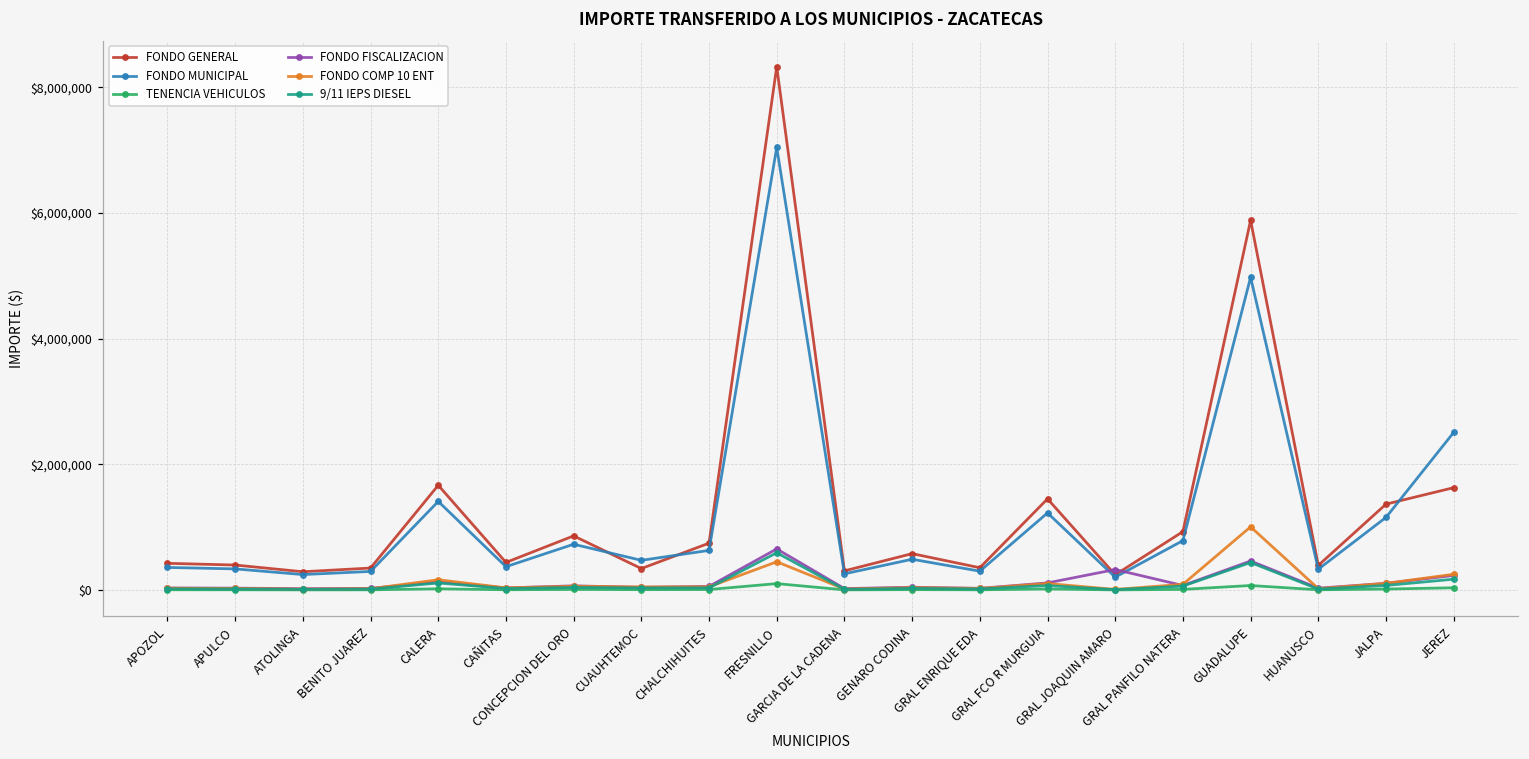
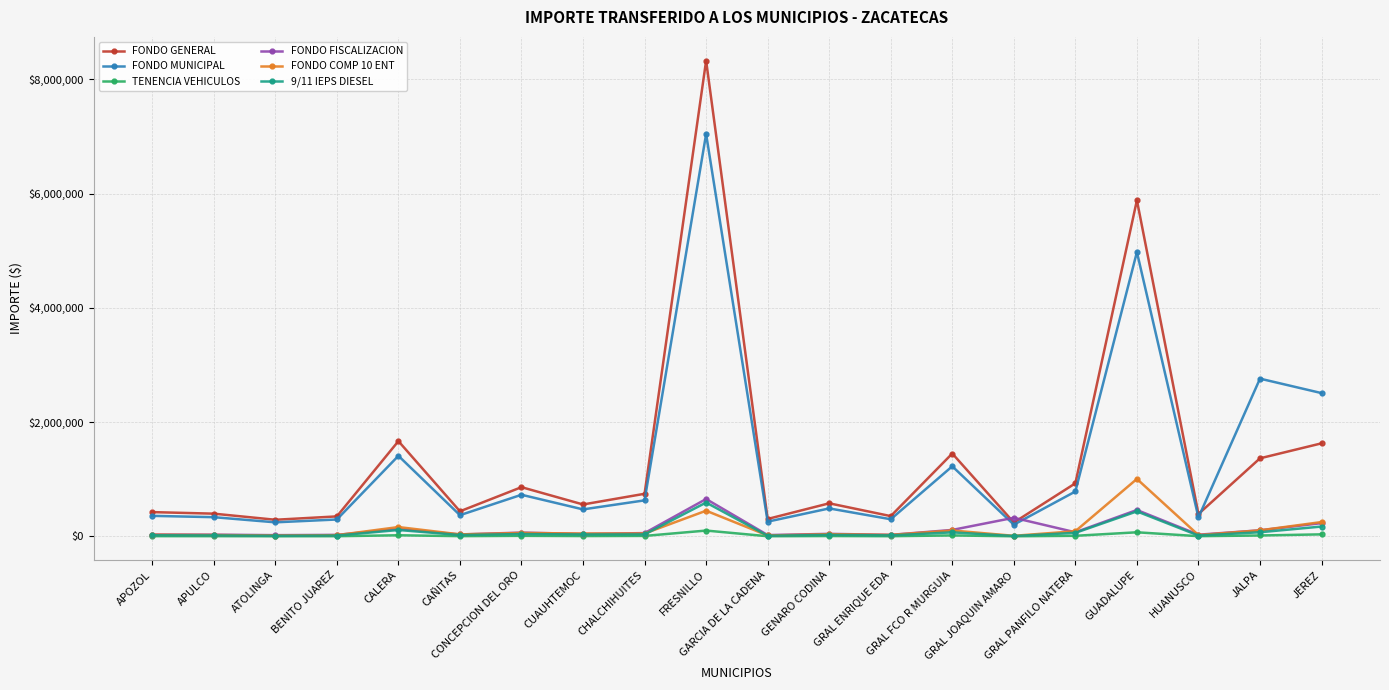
  {
    "FONDO GENERAL": {
      "APOZOL": "$400,000",
      "APULCO": "$400,000",
      "BENITO JUAREZ": "$400,000",
      "CALERA": "$1,700,000",
      "CAÑITAS": "$400,000",
      "CONCEPCION DEL ORO": "$900,000",
-     "CUAUHTEMOC": "$300,000",
+     "CUAUHTEMOC": "$600,000",
      "CHALCHIHUITES": "$700,000",
      "FRESNILLO": "$8,300,000",
      "GARCIA DE LA CADENA": "$300,000",
      "GENARO CODINA": "$600,000",
      "GRAL ENRIQUE EDA": "$400,000",
      "GRAL FCO R MURGUIA": "$1,500,000",
      "GRAL PANFILO NATERA": "$900,000",
      "GUADALUPE": "$5,900,000",
      "HUANUSCO": "$400,000",
      "JALPA": "$1,400,000",
      "JEREZ": "$1,600,000"
    },
    "FONDO MUNICIPAL": {
      "APOZOL": "$400,000",
      "APULCO": "$300,000",
      "BENITO JUAREZ": "$300,000",
      "CALERA": "$1,400,000",
      "CAÑITAS": "$400,000",
      "CONCEPCION DEL ORO": "$700,000",
      "CUAUHTEMOC": "$500,000",
      "CHALCHIHUITES": "$600,000",
      "FRESNILLO": "$7,000,000",
      "GARCIA DE LA CADENA": "$300,000",
      "GENARO CODINA": "$500,000",
      "GRAL ENRIQUE EDA": "$300,000",
      "GRAL FCO R MURGUIA": "$1,200,000",
      "GRAL PANFILO NATERA": "$800,000",
      "GUADALUPE": "$5,000,000",
      "HUANUSCO": "$300,000",
-     "JALPA": "$1,200,000",
+     "JALPA": "$2,800,000",
      "JEREZ": "$2,500,000"
    },
    "FONDO FISCALIZACION": {
      "FRESNILLO": "$700,000",
      "GRAL JOAQUIN AMARO": "$300,000"
    },
    "FONDO COMP 10 ENT": {
      "FRESNILLO": "$500,000",
      "GUADALUPE": "$1,000,000"
    }
  }
